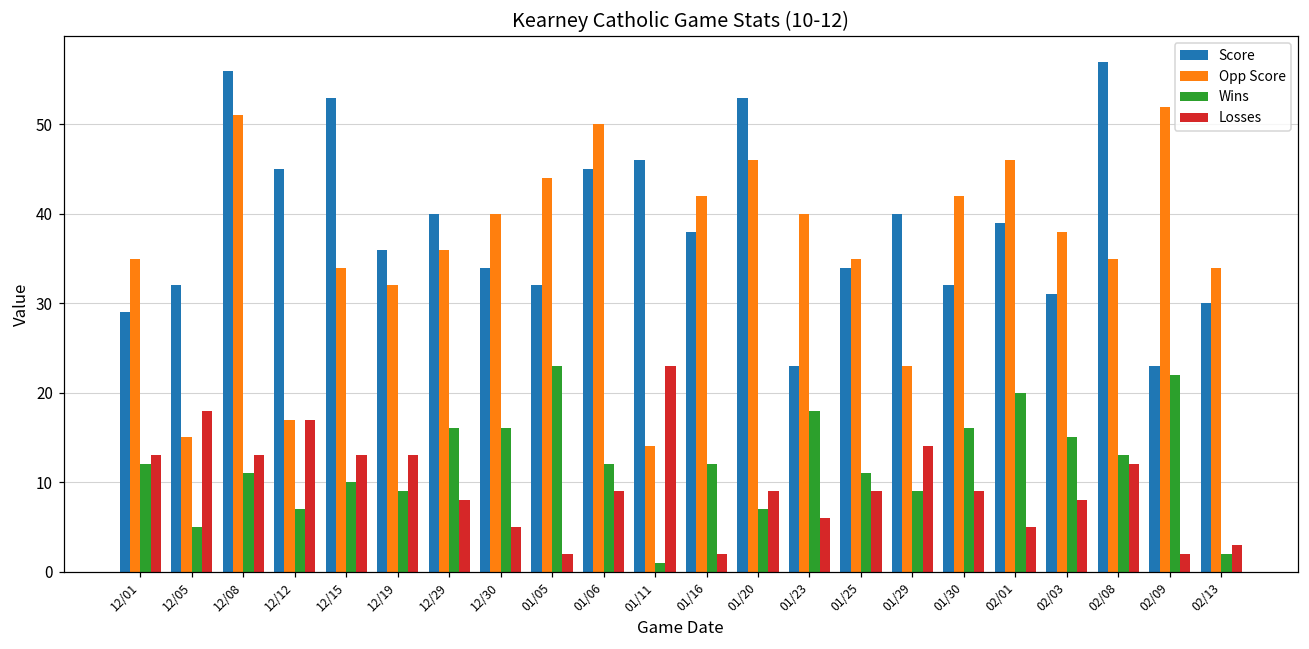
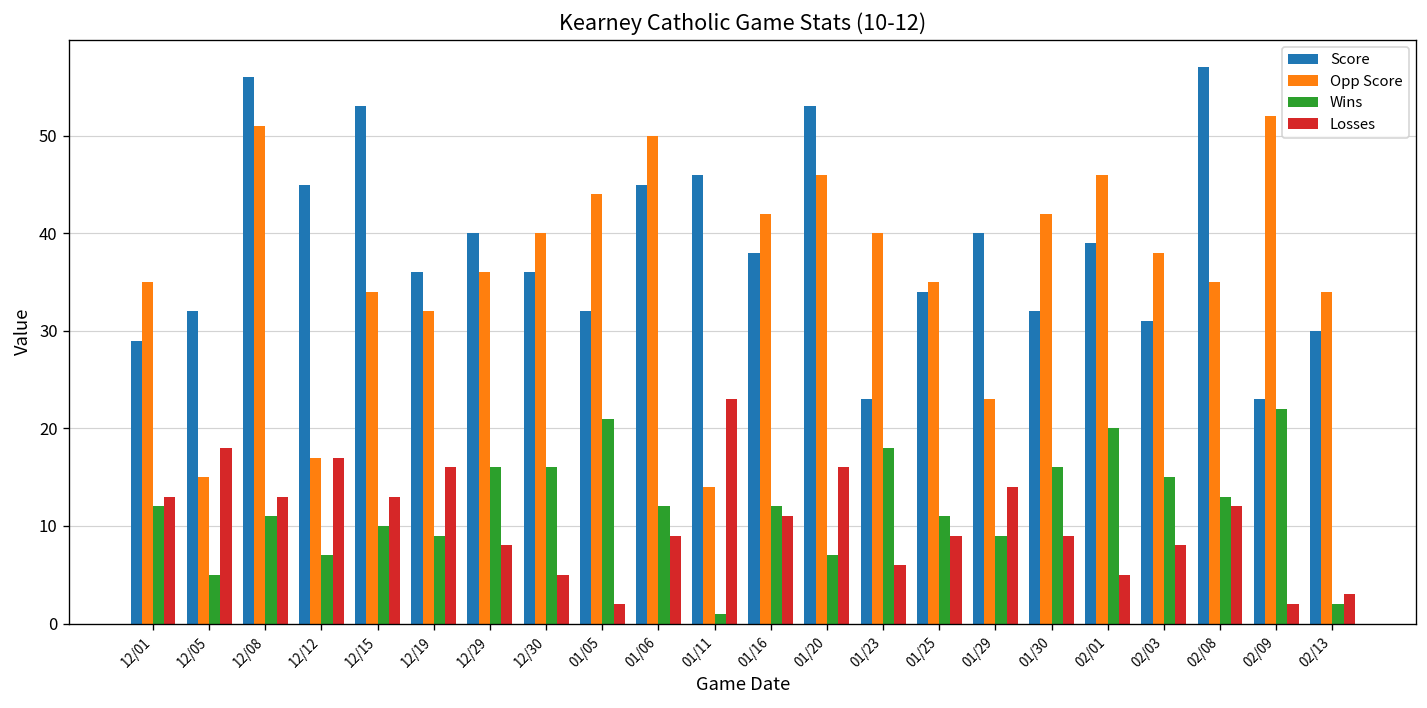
  {
    "Score": {
      "12/01": 29,
      "12/05": 32,
      "12/08": 56,
      "12/12": 45,
      "12/15": 53,
      "12/19": 36,
      "12/29": 40,
-     "12/30": 34,
+     "12/30": 36,
      "01/05": 32,
      "01/06": 45,
      "01/11": 46,
      "01/16": 38,
      "01/20": 53,
      "01/23": 23,
      "01/25": 34,
      "01/29": 40,
      "01/30": 32,
      "02/01": 39,
      "02/03": 31,
      "02/08": 57,
      "02/09": 23,
      "02/13": 30
    },
    "Opp Score": {
      "12/01": 35,
      "12/05": 15,
      "12/08": 51,
      "12/12": 17,
      "12/15": 34,
      "12/19": 32,
      "12/29": 36,
      "12/30": 40,
      "01/05": 44,
      "01/06": 50,
      "01/11": 14,
      "01/16": 42,
      "01/20": 46,
      "01/23": 40,
      "01/25": 35,
      "01/29": 23,
      "01/30": 42,
      "02/01": 46,
      "02/03": 38,
      "02/08": 35,
      "02/09": 52,
      "02/13": 34
    },
    "Wins": {
      "12/01": 12,
      "12/05": 5,
      "12/08": 11,
      "12/12": 7,
      "12/15": 10,
      "12/19": 9,
      "12/29": 16,
      "12/30": 16,
-     "01/05": 23,
+     "01/05": 21,
      "01/06": 12,
      "01/11": 1,
      "01/16": 12,
      "01/20": 7,
      "01/23": 18,
      "01/25": 11,
      "01/29": 9,
      "01/30": 16,
      "02/01": 20,
      "02/03": 15,
      "02/08": 13,
      "02/09": 22,
      "02/13": 2
    },
    "Losses": {
      "12/01": 13,
      "12/05": 18,
      "12/08": 13,
      "12/12": 17,
      "12/15": 13,
-     "12/19": 13,
+     "12/19": 16,
      "12/29": 8,
      "12/30": 5,
      "01/05": 2,
      "01/06": 9,
      "01/11": 23,
-     "01/16": 2,
-     "01/20": 9,
+     "01/16": 11,
+     "01/20": 16,
      "01/23": 6,
      "01/25": 9,
      "01/29": 14,
      "01/30": 9,
      "02/01": 5,
      "02/03": 8,
      "02/08": 12,
      "02/09": 2,
      "02/13": 3
    }
  }
